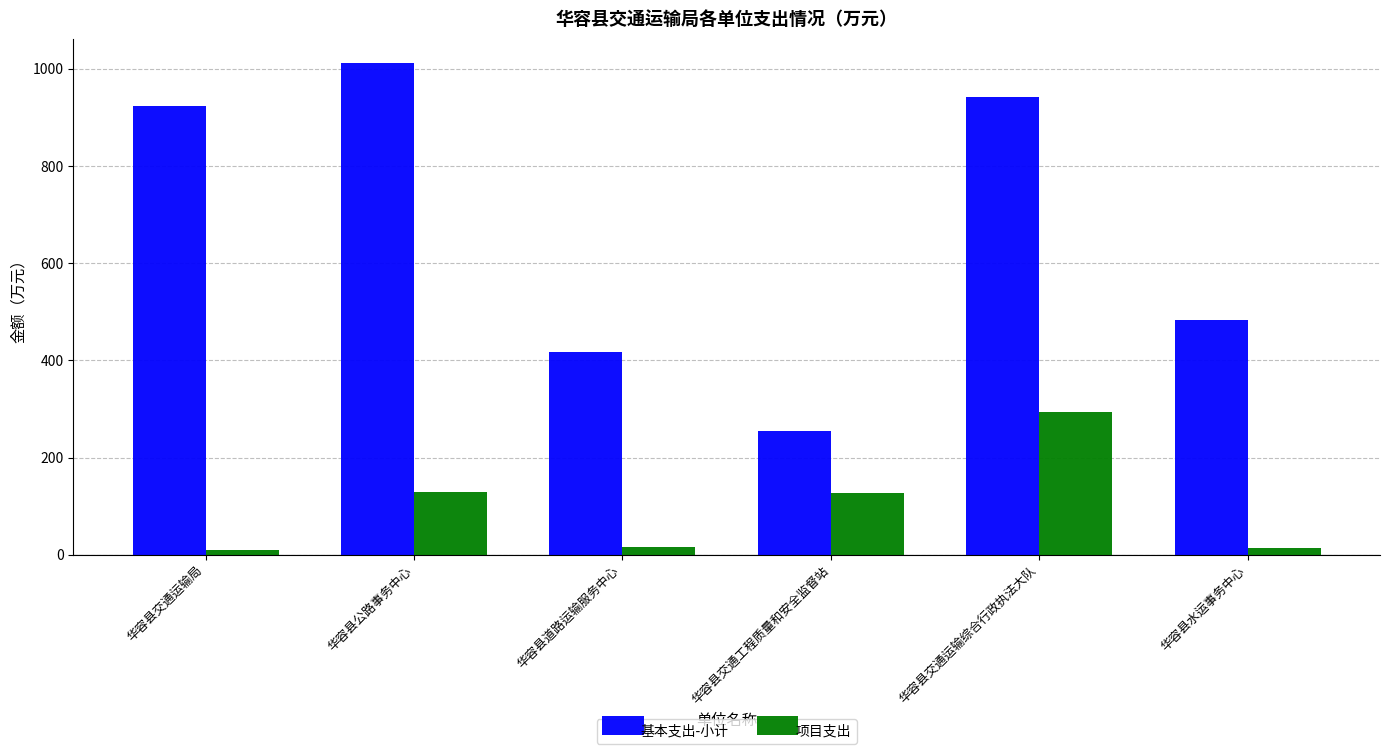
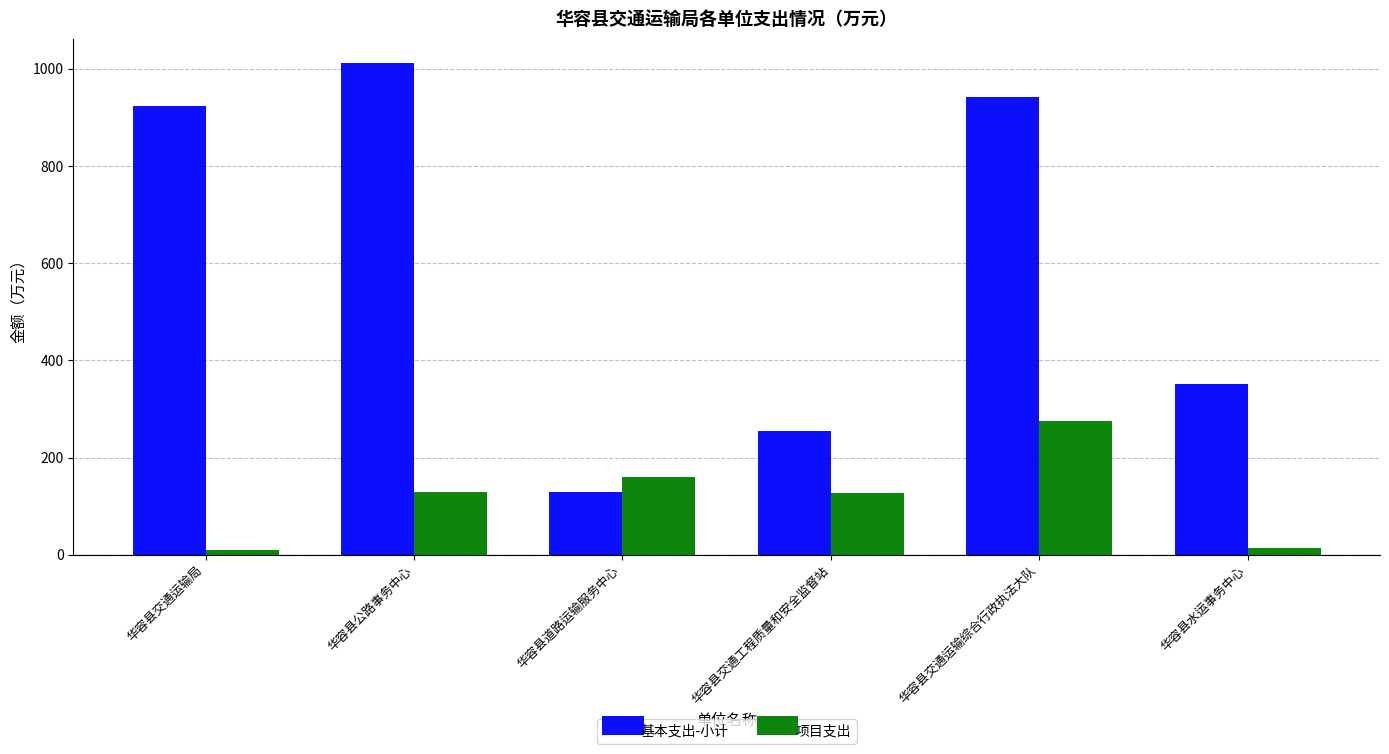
  {
    "基本支出-小计": {
      "华容县交通运输局": 920,
      "华容县公路事务中心": 1010,
-     "华容县道路运输服务中心": 420,
+     "华容县道路运输服务中心": 130,
      "华容县交通工程质量和安全监督站": 250,
      "华容县交通运输综合行政执法大队": 940,
-     "华容县水运事务中心": 480
+     "华容县水运事务中心": 350
    },
    "项目支出": {
      "华容县交通运输局": 10,
      "华容县公路事务中心": 130,
-     "华容县道路运输服务中心": 20,
+     "华容县道路运输服务中心": 160,
      "华容县交通工程质量和安全监督站": 130,
-     "华容县交通运输综合行政执法大队": 290,
+     "华容县交通运输综合行政执法大队": 280,
      "华容县水运事务中心": 10
    }
  }
